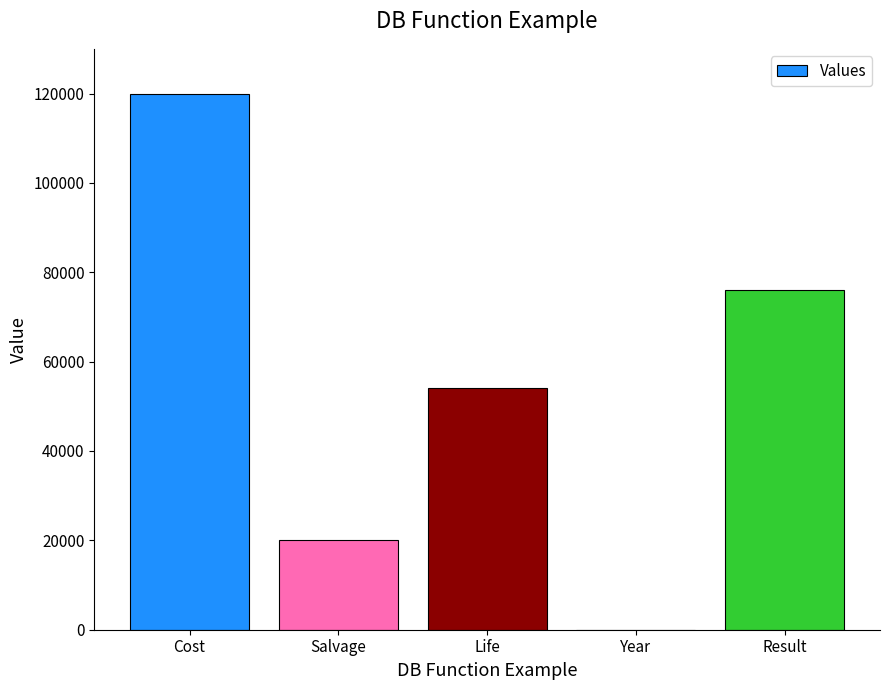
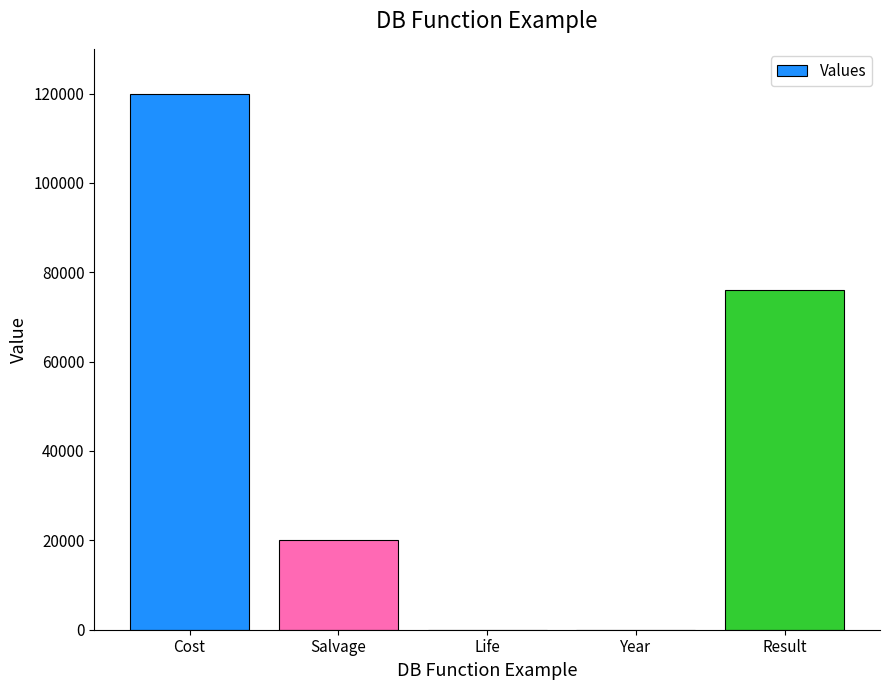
  {
    "Cost": 120000,
    "Salvage": 20000,
-   "Life": 54000,
+   "Life": 0,
    "Result": 76000
  }
